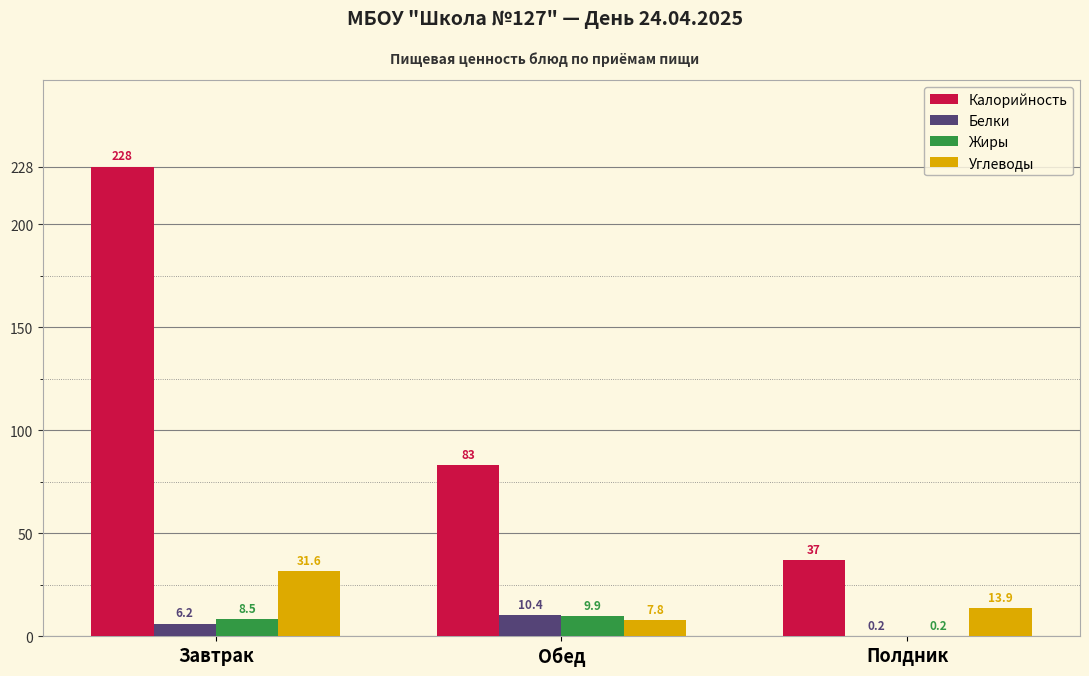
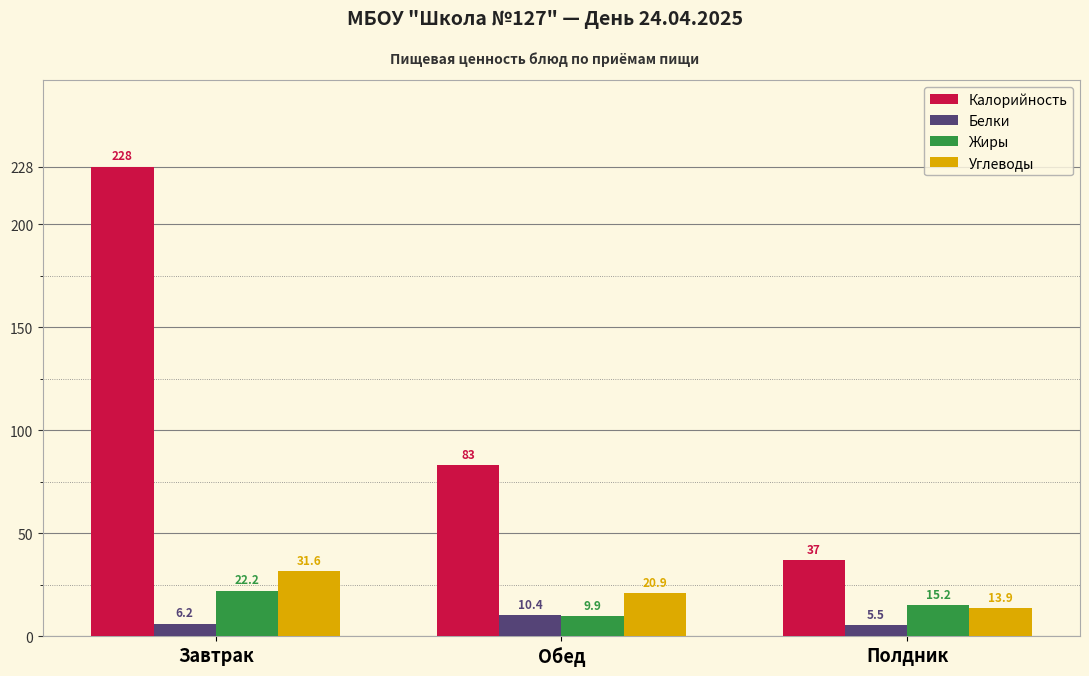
  {
    "Калорийность": {
      "Завтрак": 228,
      "Обед": 83,
      "Полдник": 37
    },
    "Белки": {
      "Завтрак": 6.2,
      "Обед": 10.4,
-     "Полдник": 0.2
+     "Полдник": 5.5
    },
    "Жиры": {
-     "Завтрак": 8.5,
+     "Завтрак": 22.2,
      "Обед": 9.9,
-     "Полдник": 0.2
+     "Полдник": 15.2
    },
    "Углеводы": {
      "Завтрак": 31.6,
-     "Обед": 7.8,
+     "Обед": 20.9,
      "Полдник": 13.9
    }
  }
